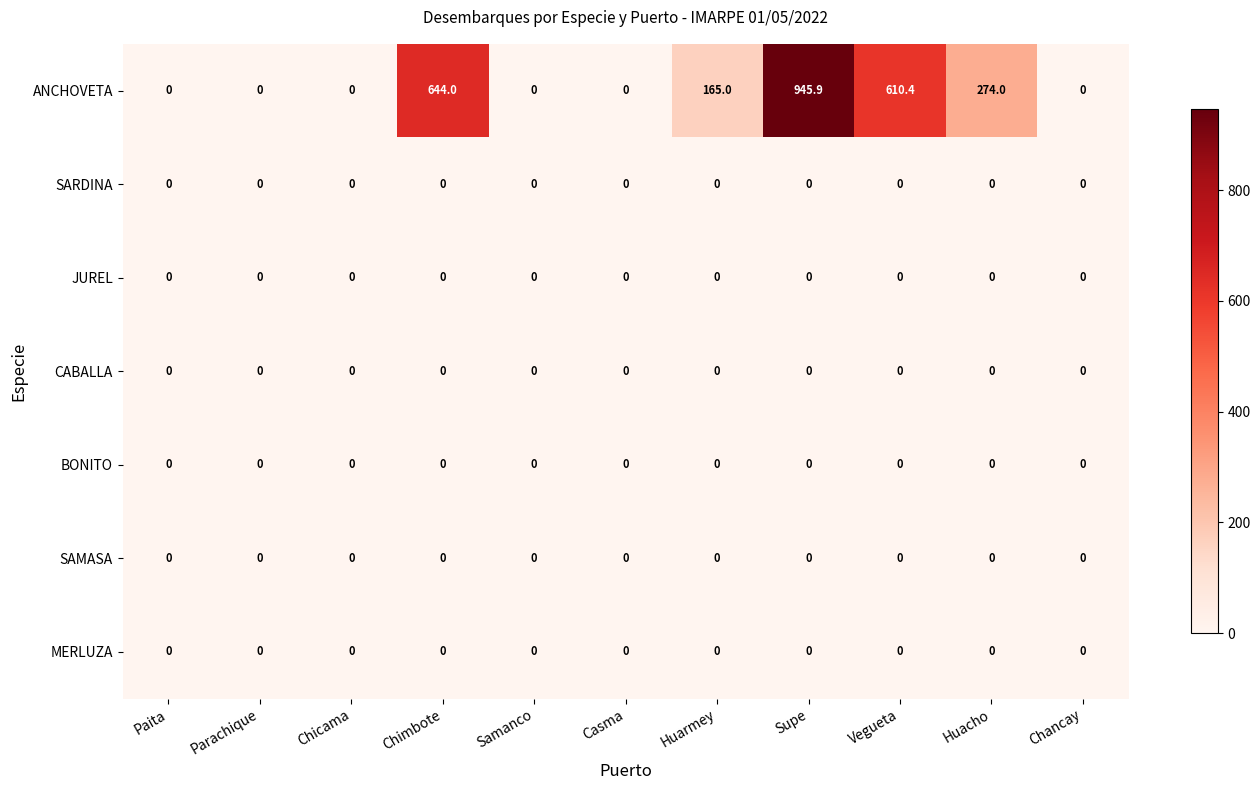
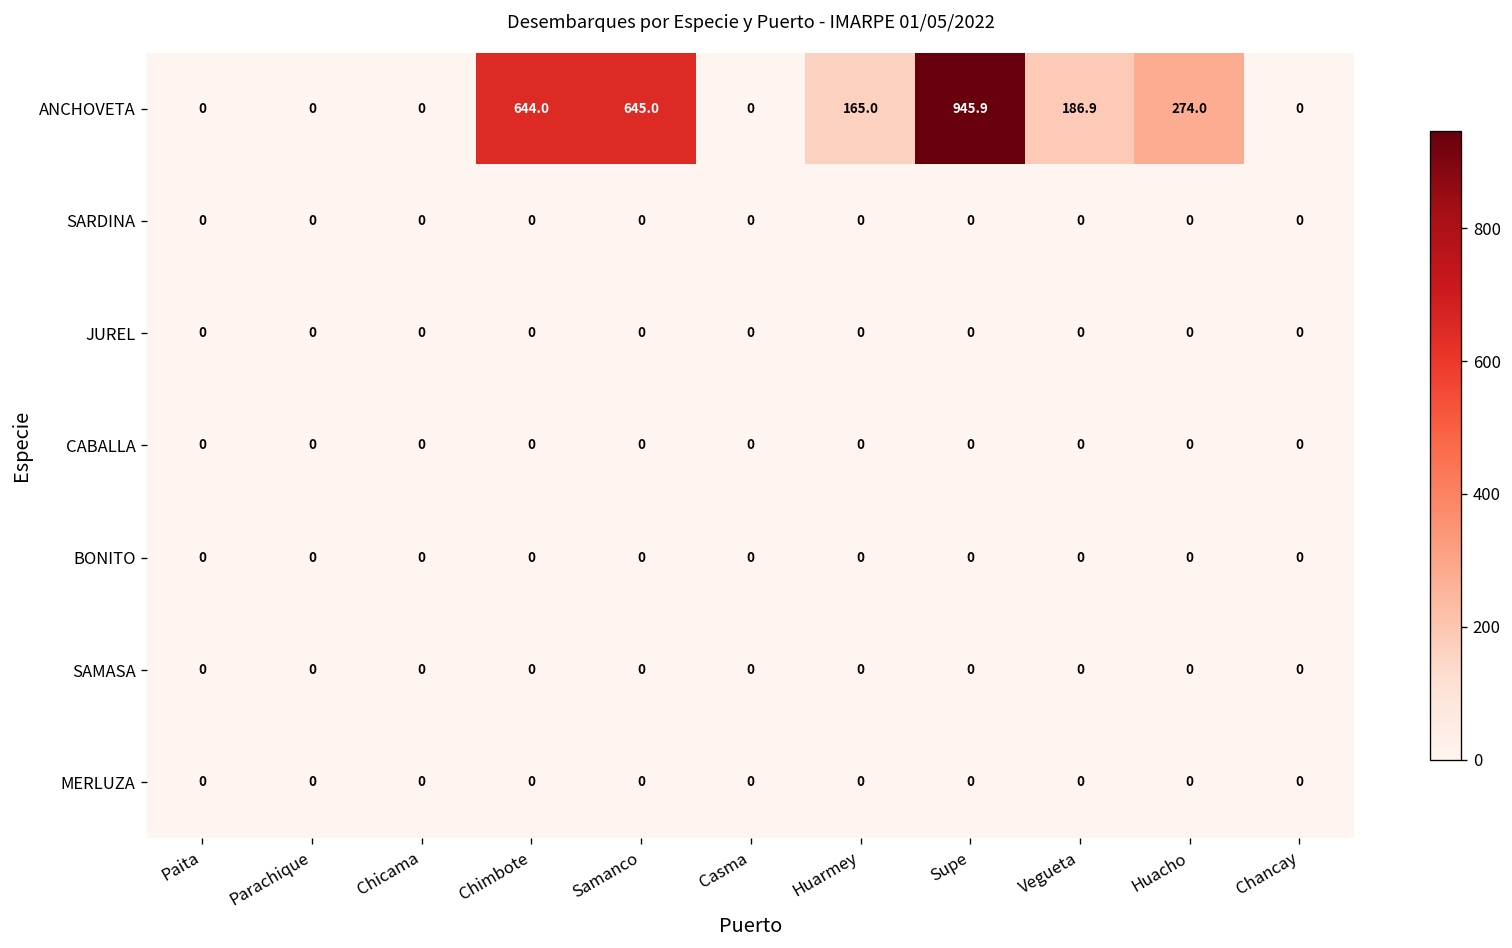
  {
    "ANCHOVETA": {
      "Paita": 0,
      "Parachique": 0,
      "Chicama": 0,
      "Chimbote": 644.0,
-     "Samanco": 0,
+     "Samanco": 645.0,
      "Casma": 0,
      "Huarmey": 165.0,
      "Supe": 945.9,
-     "Vegueta": 610.4,
+     "Vegueta": 186.9,
      "Huacho": 274.0,
      "Chancay": 0
    },
    "SARDINA": {
      "Paita": 0,
      "Parachique": 0,
      "Chicama": 0,
      "Chimbote": 0,
      "Samanco": 0,
      "Casma": 0,
      "Huarmey": 0,
      "Supe": 0,
      "Vegueta": 0,
      "Huacho": 0,
      "Chancay": 0
    },
    "JUREL": {
      "Paita": 0,
      "Parachique": 0,
      "Chicama": 0,
      "Chimbote": 0,
      "Samanco": 0,
      "Casma": 0,
      "Huarmey": 0,
      "Supe": 0,
      "Vegueta": 0,
      "Huacho": 0,
      "Chancay": 0
    },
    "CABALLA": {
      "Paita": 0,
      "Parachique": 0,
      "Chicama": 0,
      "Chimbote": 0,
      "Samanco": 0,
      "Casma": 0,
      "Huarmey": 0,
      "Supe": 0,
      "Vegueta": 0,
      "Huacho": 0,
      "Chancay": 0
    },
    "BONITO": {
      "Paita": 0,
      "Parachique": 0,
      "Chicama": 0,
      "Chimbote": 0,
      "Samanco": 0,
      "Casma": 0,
      "Huarmey": 0,
      "Supe": 0,
      "Vegueta": 0,
      "Huacho": 0,
      "Chancay": 0
    },
    "SAMASA": {
      "Paita": 0,
      "Parachique": 0,
      "Chicama": 0,
      "Chimbote": 0,
      "Samanco": 0,
      "Casma": 0,
      "Huarmey": 0,
      "Supe": 0,
      "Vegueta": 0,
      "Huacho": 0,
      "Chancay": 0
    },
    "MERLUZA": {
      "Paita": 0,
      "Parachique": 0,
      "Chicama": 0,
      "Chimbote": 0,
      "Samanco": 0,
      "Casma": 0,
      "Huarmey": 0,
      "Supe": 0,
      "Vegueta": 0,
      "Huacho": 0,
      "Chancay": 0
    }
  }
